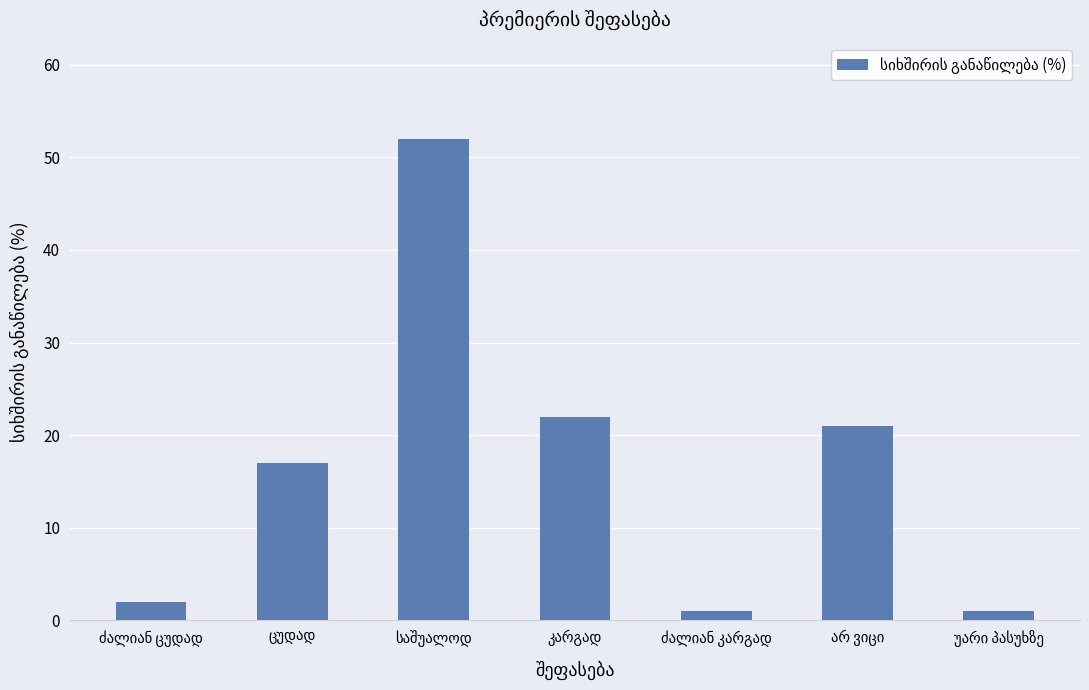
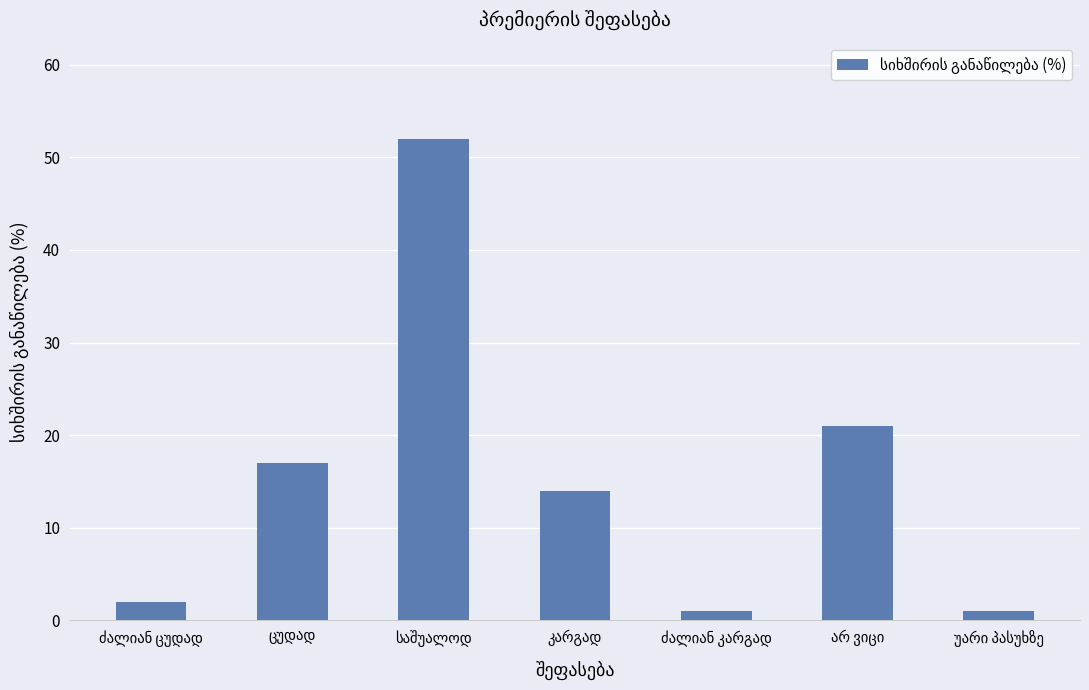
  {
    "ძალიან ცუდად": 2,
    "ცუდად": 17,
    "საშუალოდ": 52,
-   "კარგად": 22,
+   "კარგად": 14,
    "ძალიან კარგად": 1,
    "არ ვიცი": 21,
    "უარი პასუხზე": 1
  }
